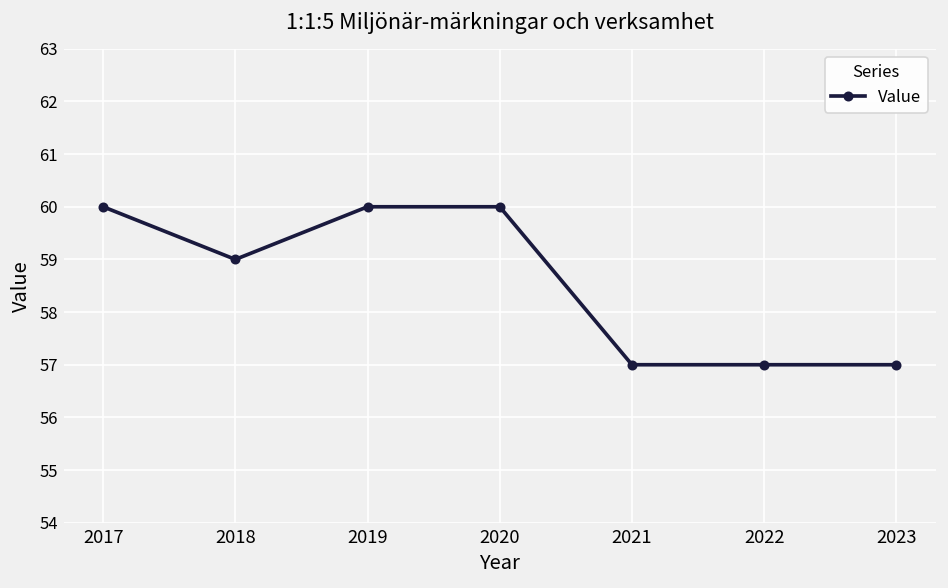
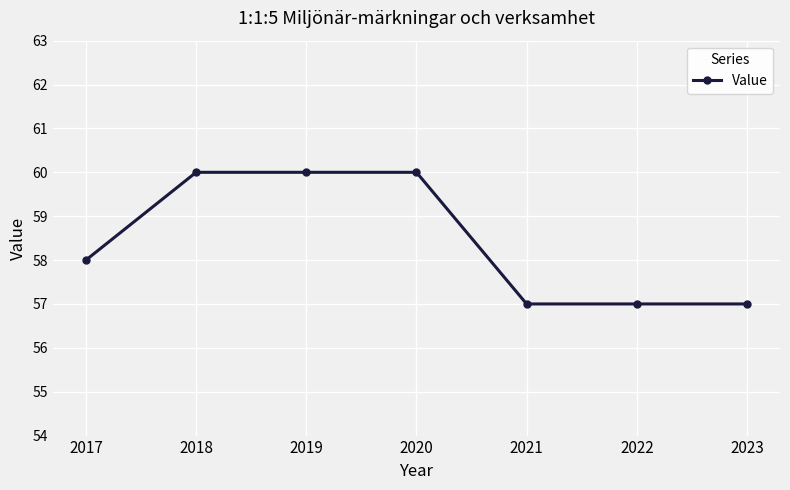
  {
-   "2017": 60,
-   "2018": 59,
+   "2017": 58,
+   "2018": 60,
    "2019": 60,
    "2020": 60,
    "2021": 57,
    "2022": 57,
    "2023": 57
  }
